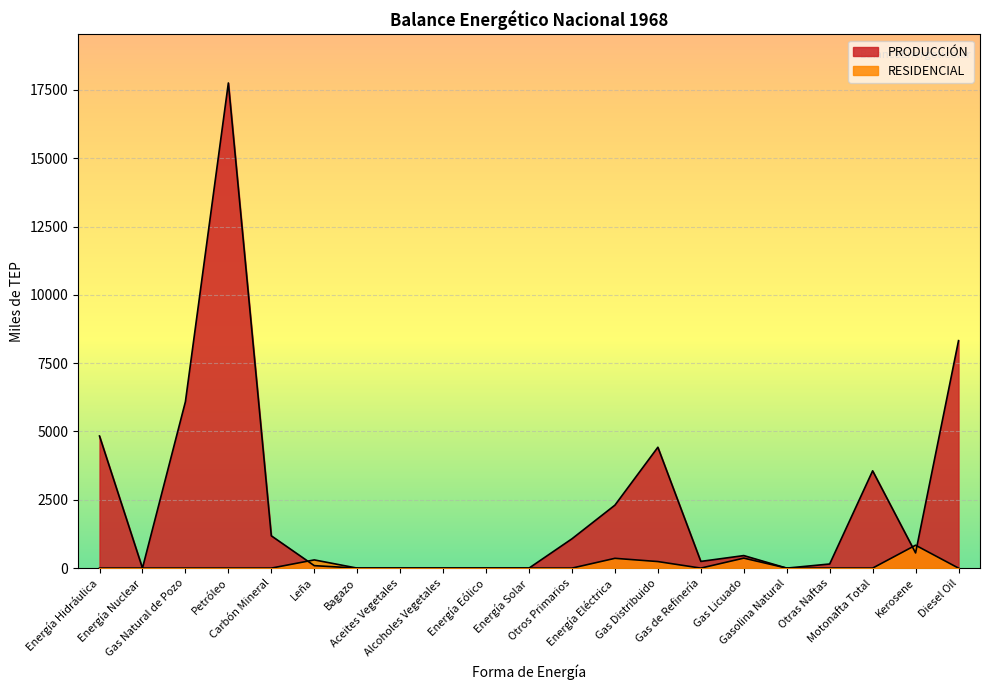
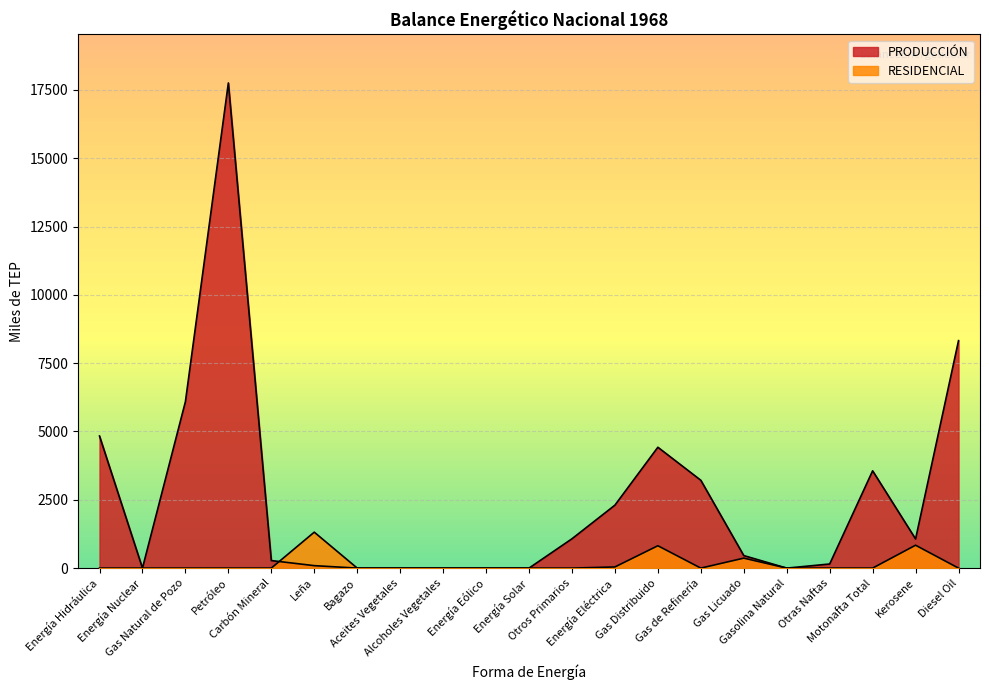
  {
    "PRODUCCIÓN": {
      "Energía Hidráulica": 4800,
      "Gas Natural de Pozo": 6100,
      "Petróleo": 17800,
-     "Carbón Mineral": 1200,
+     "Carbón Mineral": 300,
      "Leña": 100,
      "Otros Primarios": 1100,
      "Energía Eléctrica": 2300,
      "Gas Distribuido": 4400,
-     "Gas de Refinería": 200,
+     "Gas de Refinería": 3200,
      "Otras Naftas": 200,
      "Motonafta Total": 3600,
-     "Kerosene": 600,
+     "Kerosene": 1100,
      "Diesel Oil": 8300
    },
    "RESIDENCIAL": {
      "Energía Hidráulica": 0,
      "Gas Natural de Pozo": 0,
      "Petróleo": 0,
      "Carbón Mineral": 0,
-     "Leña": 300,
+     "Leña": 1300,
      "Otros Primarios": 0,
-     "Energía Eléctrica": 400,
-     "Gas Distribuido": 200,
+     "Energía Eléctrica": 0,
+     "Gas Distribuido": 800,
      "Gas de Refinería": 0,
      "Otras Naftas": 0,
      "Motonafta Total": 0,
      "Kerosene": 800,
      "Diesel Oil": 0
    }
  }
